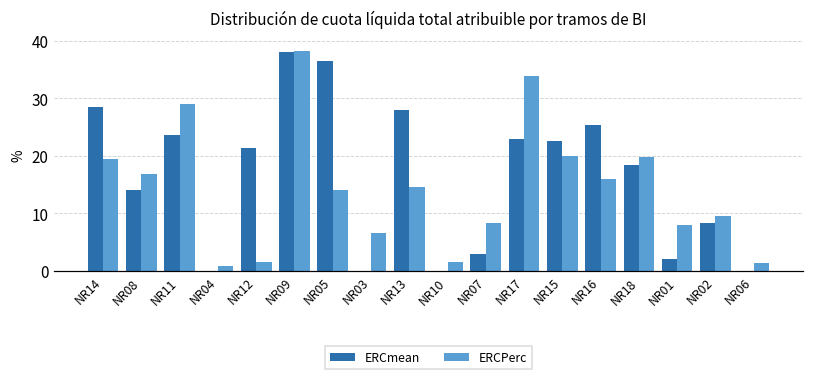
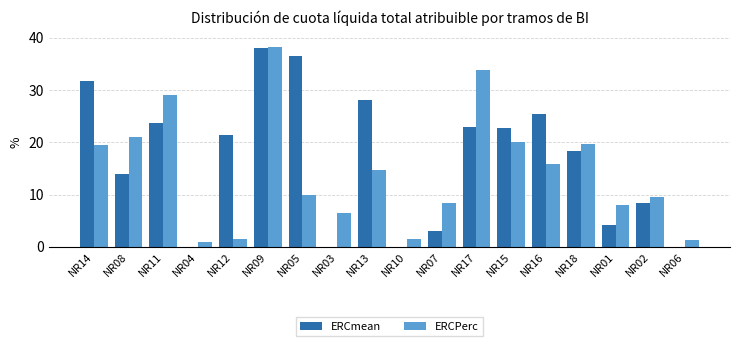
  {
    "ERCmean": {
-     "NR14": 29,
+     "NR14": 32,
      "NR08": 14,
      "NR11": 24,
      "NR04": 0,
      "NR12": 21,
      "NR09": 38,
      "NR05": 37,
      "NR03": 0,
      "NR13": 28,
      "NR10": 0,
      "NR07": 3,
      "NR17": 23,
      "NR15": 23,
      "NR16": 25,
      "NR18": 18,
-     "NR01": 2,
+     "NR01": 4,
      "NR02": 8,
      "NR06": 0
    },
    "ERCPerc": {
      "NR14": 19,
-     "NR08": 17,
+     "NR08": 21,
      "NR11": 29,
      "NR04": 1,
      "NR12": 2,
      "NR09": 38,
-     "NR05": 14,
+     "NR05": 10,
      "NR03": 7,
      "NR13": 15,
      "NR10": 2,
      "NR07": 8,
      "NR17": 34,
      "NR15": 20,
      "NR16": 16,
      "NR18": 20,
      "NR01": 8,
      "NR02": 9,
      "NR06": 1
    }
  }
